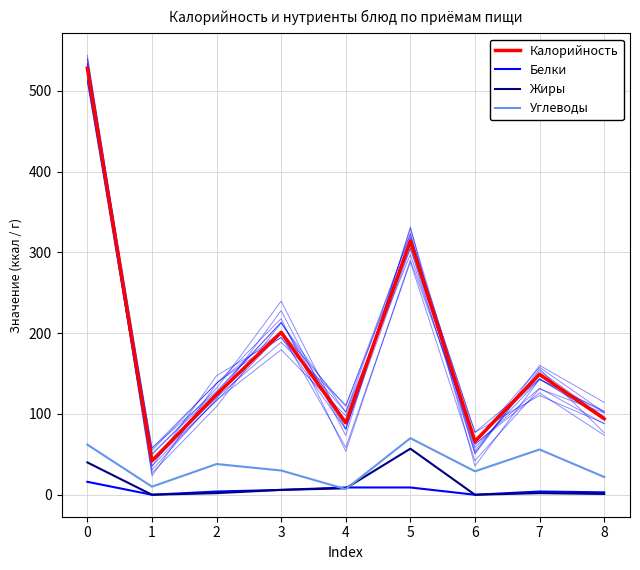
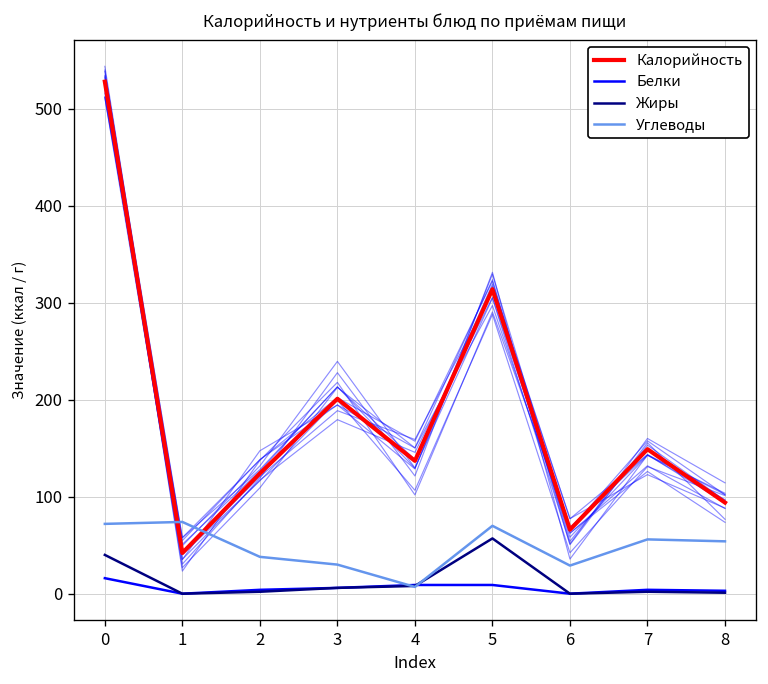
  {
    "Калорийность": {
-     "4": 90,
+     "4": 140,
      "7": 150
    },
    "Жиры": {
      "0": 40,
      "5": 60
    },
    "Углеводы": {
-     "0": 60,
-     "1": 10,
+     "0": 70,
+     "1": 70,
      "2": 40,
      "3": 30,
      "5": 70,
      "6": 30,
      "7": 60,
-     "8": 20
+     "8": 50
    }
  }
